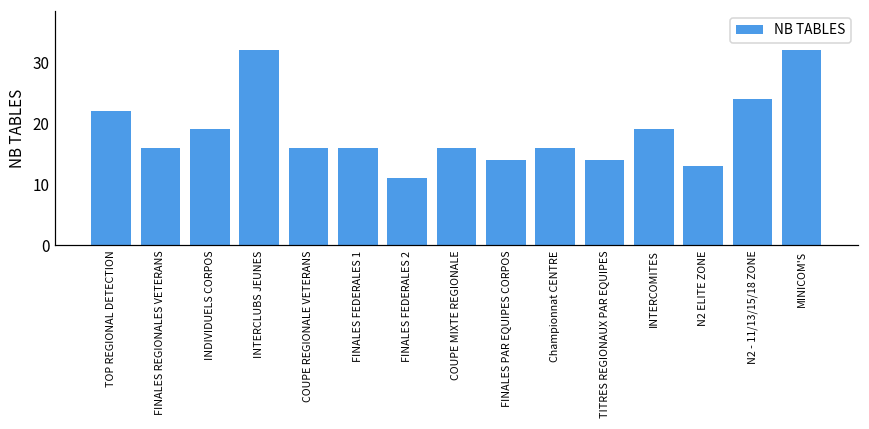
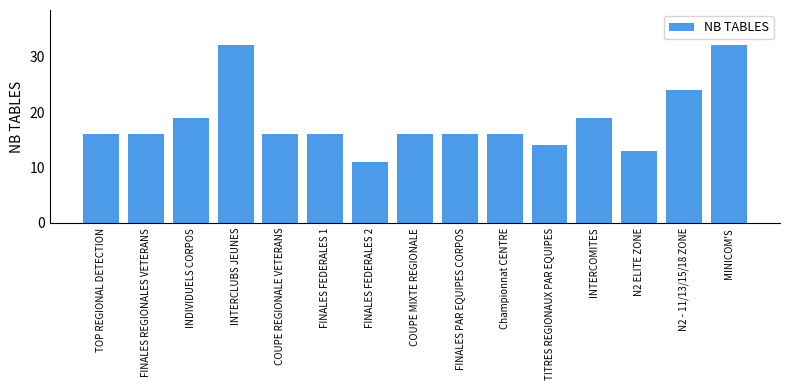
  {
-   "TOP REGIONAL DETECTION": 22,
+   "TOP REGIONAL DETECTION": 16,
    "FINALES REGIONALES VETERANS": 16,
    "INDIVIDUELS CORPOS": 19,
    "INTERCLUBS JEUNES": 32,
    "COUPE REGIONALE VETERANS": 16,
    "FINALES FEDERALES 1": 16,
    "FINALES FEDERALES 2": 11,
    "COUPE MIXTE REGIONALE": 16,
-   "FINALES PAR EQUIPES CORPOS": 14,
+   "FINALES PAR EQUIPES CORPOS": 16,
    "Championnat CENTRE": 16,
    "TITRES REGIONAUX PAR EQUIPES": 14,
    "INTERCOMITES": 19,
    "N2 ELITE ZONE": 13,
    "N2 - 11/13/15/18 ZONE": 24,
    "MINICOM'S": 32
  }
